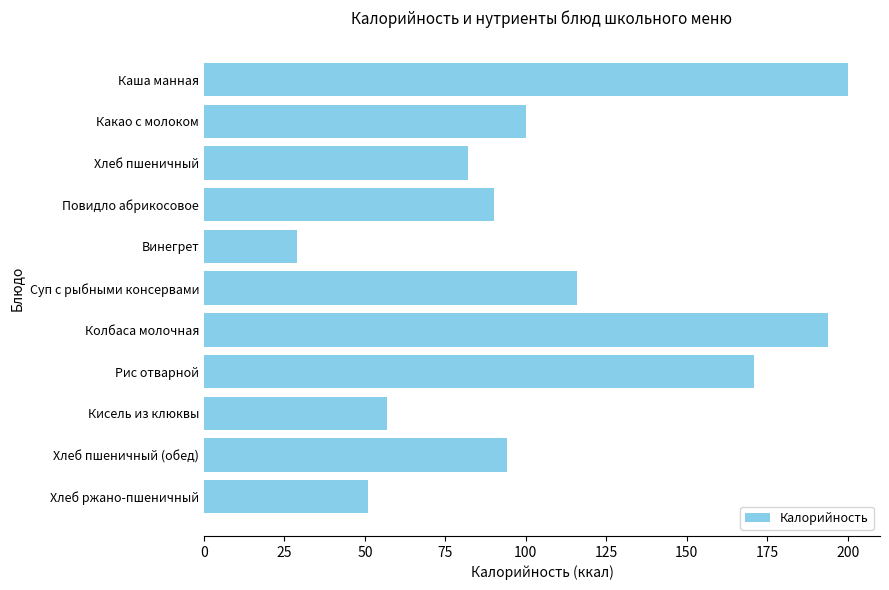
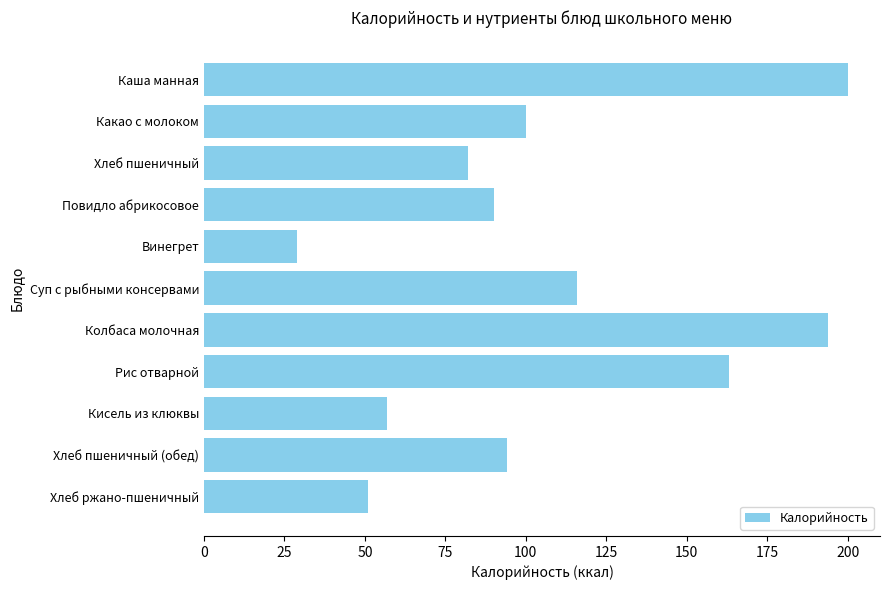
  {
    "Каша манная": 200,
    "Какао с молоком": 100,
    "Хлеб пшеничный": 82,
    "Повидло абрикосовое": 90,
    "Винегрет": 29,
    "Суп с рыбными консервами": 116,
    "Колбаса молочная": 194,
-   "Рис отварной": 171,
+   "Рис отварной": 163,
    "Кисель из клюквы": 57,
    "Хлеб пшеничный (обед)": 94,
    "Хлеб ржано-пшеничный": 51
  }
